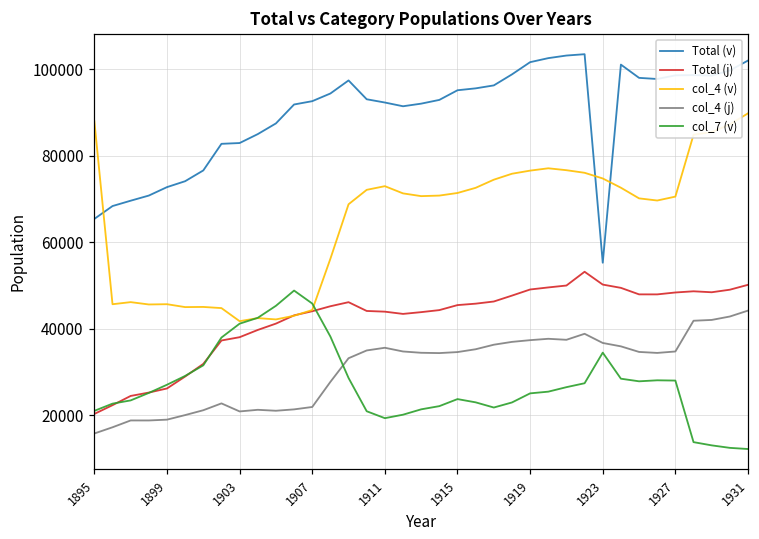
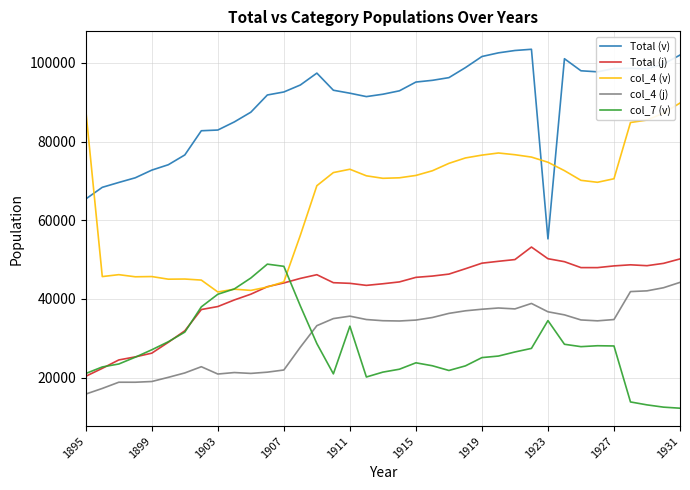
  {
    "Total (v)": {
      "1895": 65000,
      "1899": 73000,
      "1903": 83000,
      "1907": 93000,
      "1911": 92000,
      "1915": 95000,
      "1919": 102000,
      "1923": 55000,
      "1931": 102000
    },
    "Total (j)": {
      "1895": 20000,
      "1899": 26000,
      "1903": 38000,
      "1911": 44000,
      "1915": 45000,
      "1919": 49000,
      "1923": 50000,
      "1927": 48000,
      "1931": 50000
    },
    "col_4 (v)": {
      "1895": 88000,
      "1899": 46000,
      "1911": 73000,
      "1915": 71000,
      "1919": 77000,
      "1923": 75000,
      "1927": 71000,
      "1931": 90000
    },
    "col_4 (j)": {
      "1895": 16000,
      "1899": 19000,
      "1903": 21000,
      "1907": 22000,
      "1911": 36000,
      "1915": 35000,
      "1919": 37000,
      "1923": 37000,
      "1927": 35000,
      "1931": 44000
    },
    "col_7 (v)": {
      "1895": 21000,
      "1899": 27000,
-     "1907": 46000,
-     "1911": 19000,
+     "1907": 48000,
+     "1911": 33000,
      "1915": 24000,
      "1919": 25000,
      "1923": 34000,
      "1927": 28000,
      "1931": 12000
    }
  }
